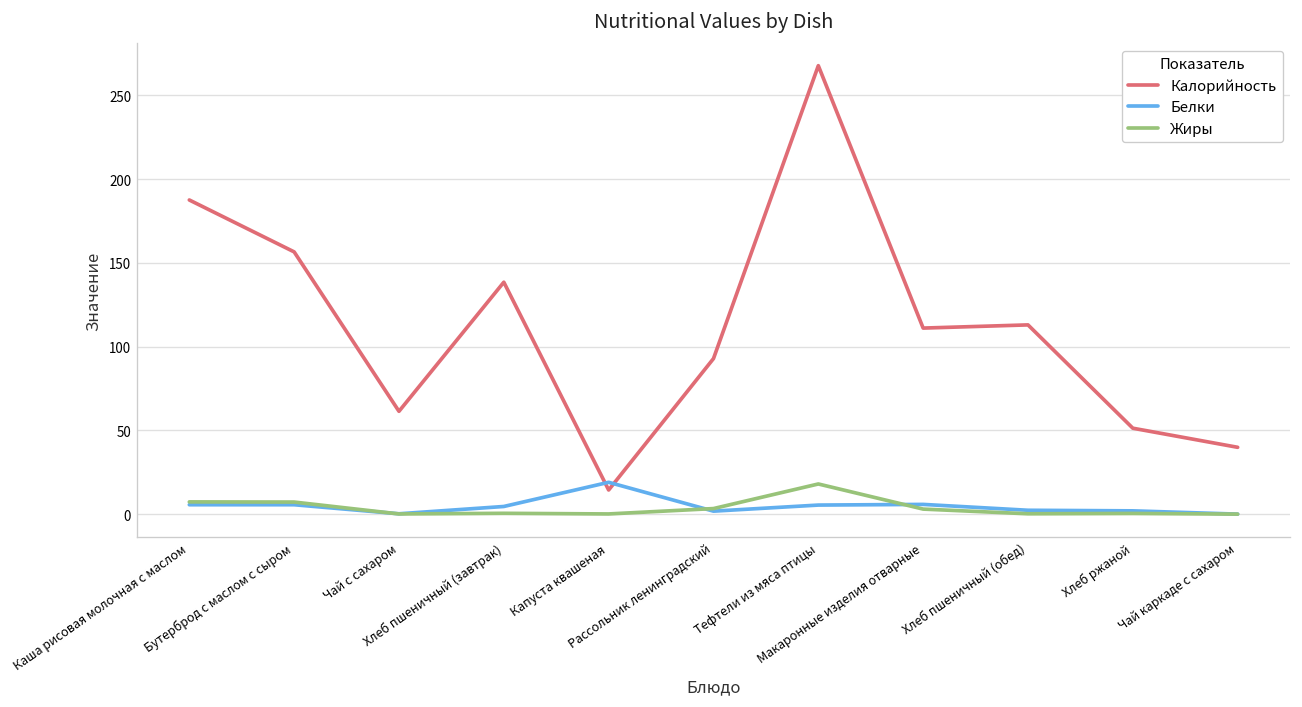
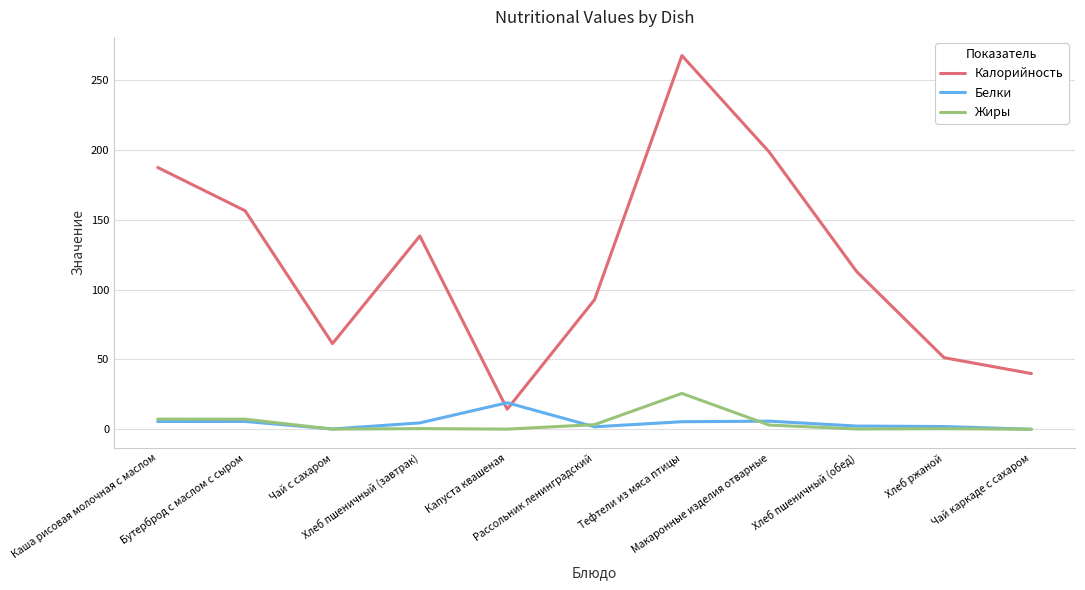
  {
    "Калорийность": {
      "Каша рисовая молочная с маслом": 188,
      "Бутерброд с маслом с сыром": 157,
      "Чай с сахаром": 61,
      "Хлеб пшеничный (завтрак)": 139,
      "Капуста квашеная": 14,
      "Рассольник ленинградский": 93,
      "Тефтели из мяса птицы": 268,
-     "Макаронные изделия отварные": 111,
+     "Макаронные изделия отварные": 199,
      "Хлеб пшеничный (обед)": 113,
      "Хлеб ржаной": 51,
      "Чай каркаде с сахаром": 40
    },
    "Белки": {
      "Хлеб пшеничный (завтрак)": 5,
      "Капуста квашеная": 19,
      "Тефтели из мяса птицы": 5,
      "Макаронные изделия отварные": 6,
      "Хлеб пшеничный (обед)": 2
    },
    "Жиры": {
      "Хлеб пшеничный (завтрак)": 0,
      "Капуста квашеная": 0,
-     "Тефтели из мяса птицы": 18,
+     "Тефтели из мяса птицы": 26,
      "Макаронные изделия отварные": 3,
      "Хлеб пшеничный (обед)": 0
    }
  }
